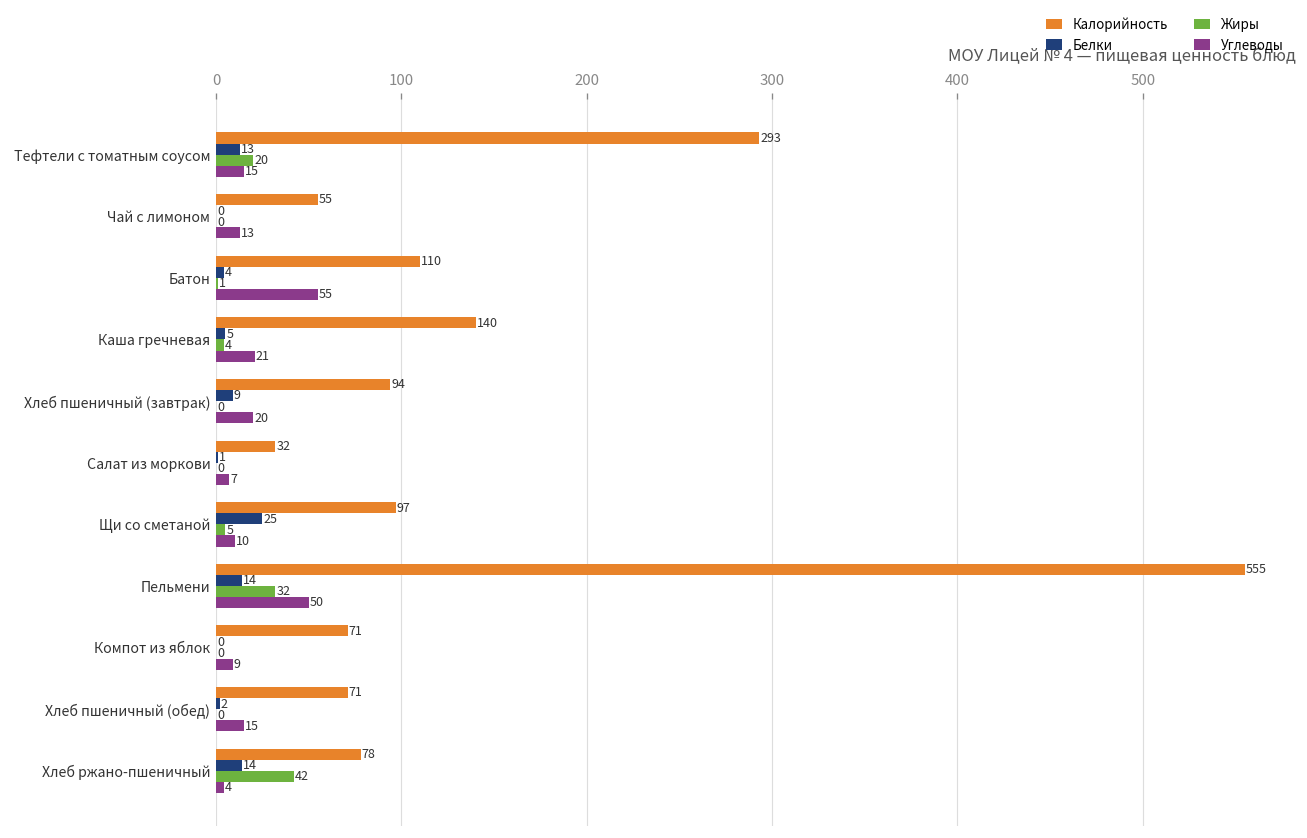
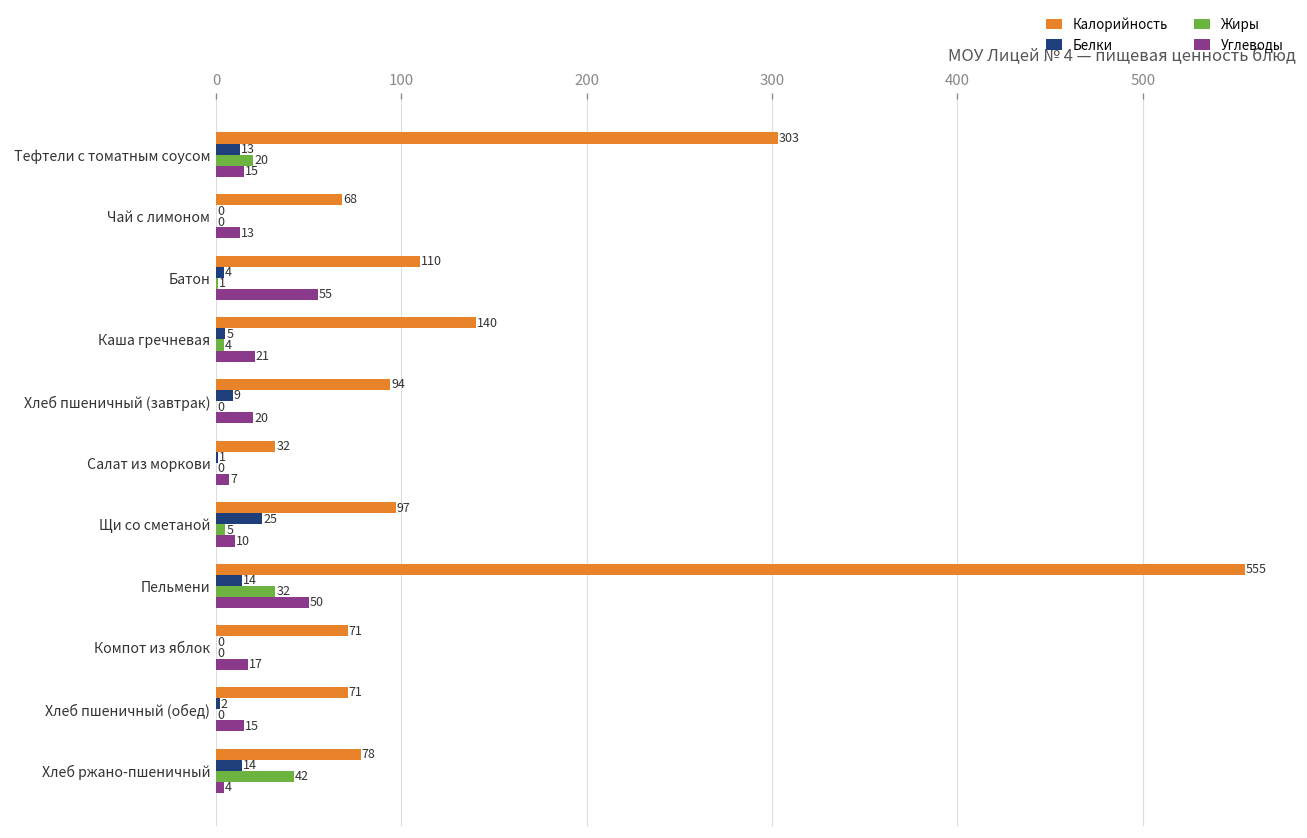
  {
    "Калорийность": {
-     "Тефтели с томатным соусом": 293,
-     "Чай с лимоном": 55,
+     "Тефтели с томатным соусом": 303,
+     "Чай с лимоном": 68,
      "Батон": 110,
      "Каша гречневая": 140,
      "Хлеб пшеничный (завтрак)": 94,
      "Салат из моркови": 32,
      "Щи со сметаной": 97,
      "Пельмени": 555,
      "Компот из яблок": 71,
      "Хлеб пшеничный (обед)": 71,
      "Хлеб ржано-пшеничный": 78
    },
    "Белки": {
      "Тефтели с томатным соусом": 13,
      "Чай с лимоном": 0,
      "Батон": 4,
      "Каша гречневая": 5,
      "Хлеб пшеничный (завтрак)": 9,
      "Салат из моркови": 1,
      "Щи со сметаной": 25,
      "Пельмени": 14,
      "Компот из яблок": 0,
      "Хлеб пшеничный (обед)": 2,
      "Хлеб ржано-пшеничный": 14
    },
    "Жиры": {
      "Тефтели с томатным соусом": 20,
      "Чай с лимоном": 0,
      "Батон": 1,
      "Каша гречневая": 4,
      "Хлеб пшеничный (завтрак)": 0,
      "Салат из моркови": 0,
      "Щи со сметаной": 5,
      "Пельмени": 32,
      "Компот из яблок": 0,
      "Хлеб пшеничный (обед)": 0,
      "Хлеб ржано-пшеничный": 42
    },
    "Углеводы": {
      "Тефтели с томатным соусом": 15,
      "Чай с лимоном": 13,
      "Батон": 55,
      "Каша гречневая": 21,
      "Хлеб пшеничный (завтрак)": 20,
      "Салат из моркови": 7,
      "Щи со сметаной": 10,
      "Пельмени": 50,
-     "Компот из яблок": 9,
+     "Компот из яблок": 17,
      "Хлеб пшеничный (обед)": 15,
      "Хлеб ржано-пшеничный": 4
    }
  }
